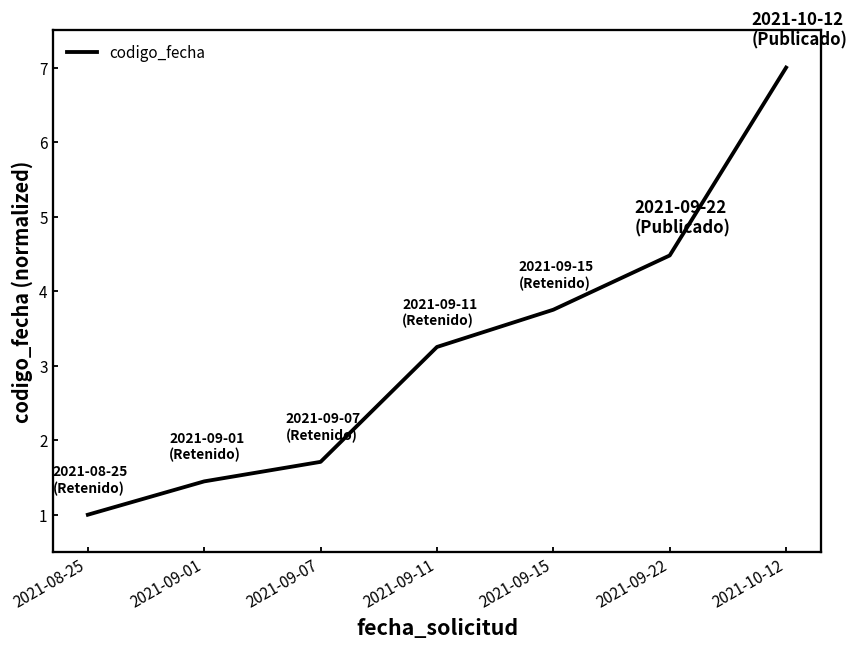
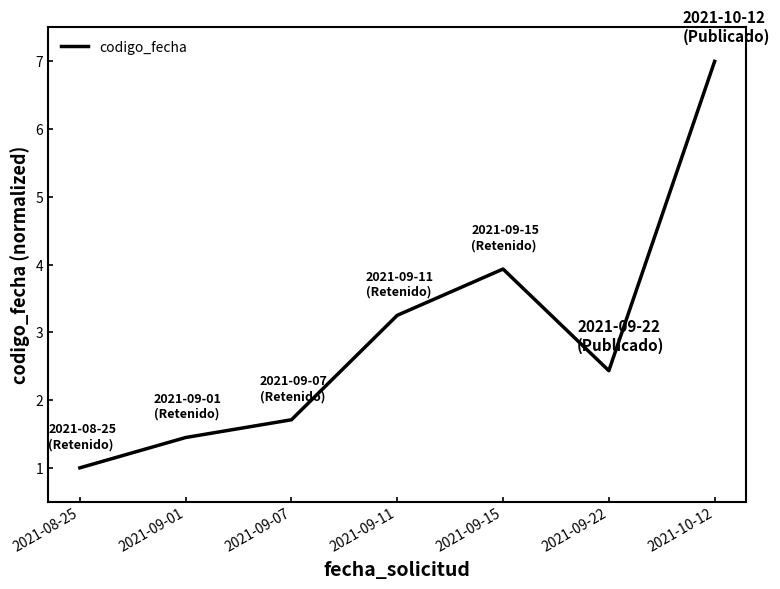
  {
-   "2021-09-15": 3.8,
-   "2021-09-22": 4.5
+   "2021-09-15": 3.9,
+   "2021-09-22": 2.4
  }
